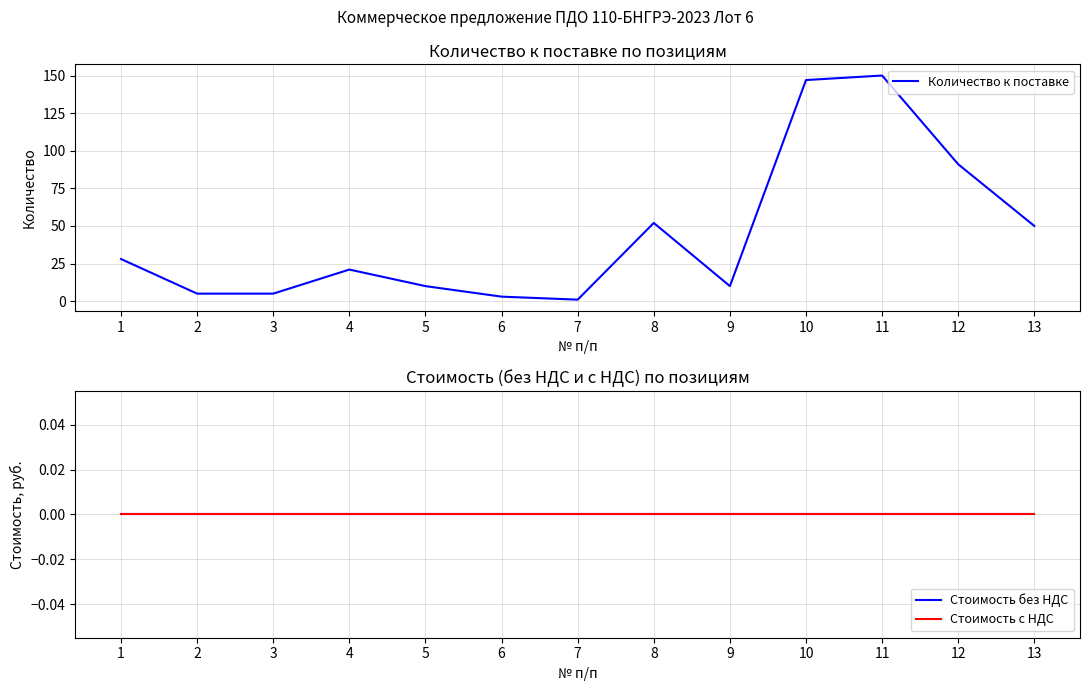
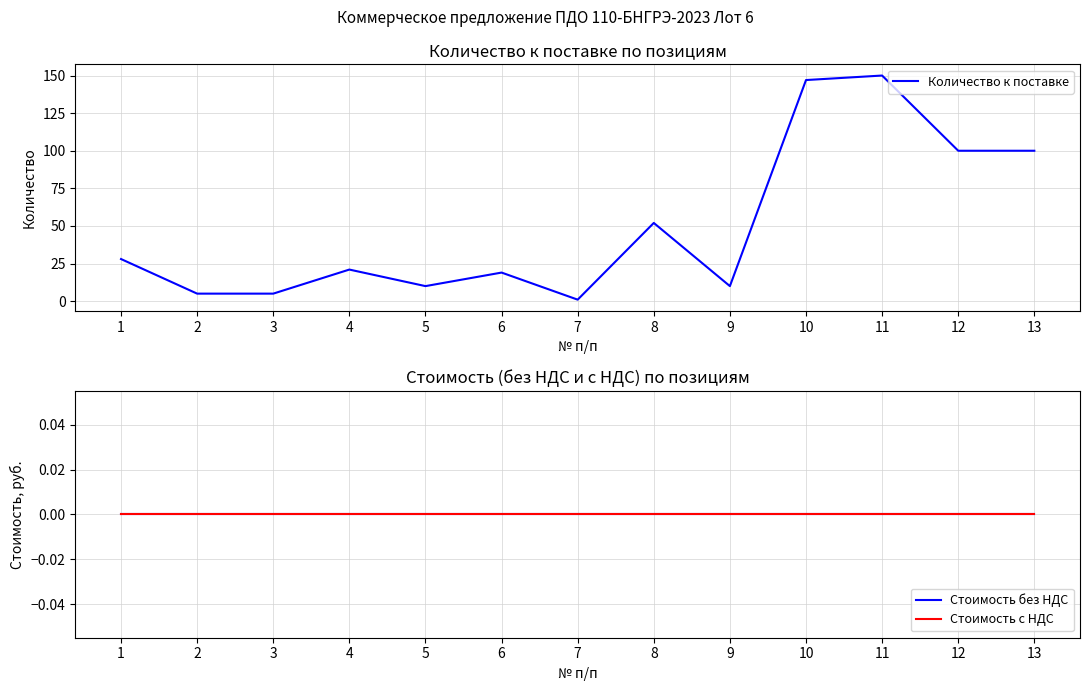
  {
    "Количество к поставке по позициям": {
      "1": 28,
      "2": 5,
      "3": 5,
      "4": 21,
      "5": 10,
-     "6": 3,
+     "6": 19,
      "7": 1,
      "8": 52,
      "9": 10,
      "10": 147,
      "11": 150,
-     "12": 91,
-     "13": 50
+     "12": 100,
+     "13": 100
    },
    "Стоимость (без НДС и с НДС) по позициям": {
      "1": 0.000,
      "2": 0.000,
      "3": 0.000,
      "4": 0.000,
      "5": 0.000,
      "6": 0.000,
      "7": 0.000,
      "8": 0.000,
      "9": 0.000,
      "10": 0.000,
      "11": 0.000,
      "12": 0.000,
      "13": 0.000
    }
  }
